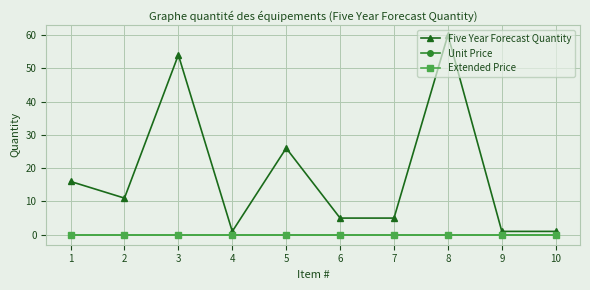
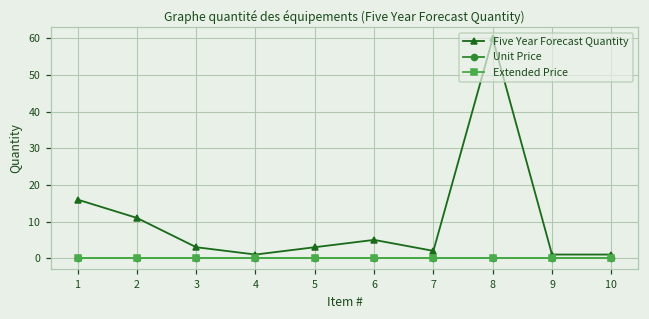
  {
    "Five Year Forecast Quantity": {
      "1": 16,
      "2": 11,
-     "3": 54,
+     "3": 3,
      "4": 1,
-     "5": 26,
+     "5": 3,
      "6": 5,
-     "7": 5,
+     "7": 2,
      "9": 1,
      "10": 1
    },
    "Extended Price": {
      "1": 0,
      "2": 0,
      "3": 0,
      "4": 0,
      "5": 0,
      "6": 0,
      "7": 0,
      "8": 0,
      "9": 0,
      "10": 0
    }
  }
